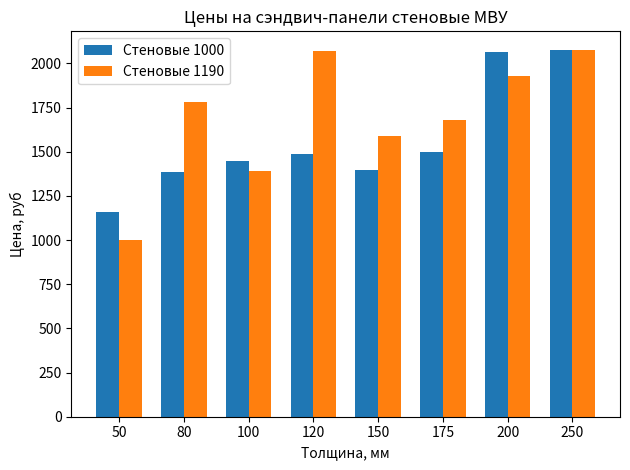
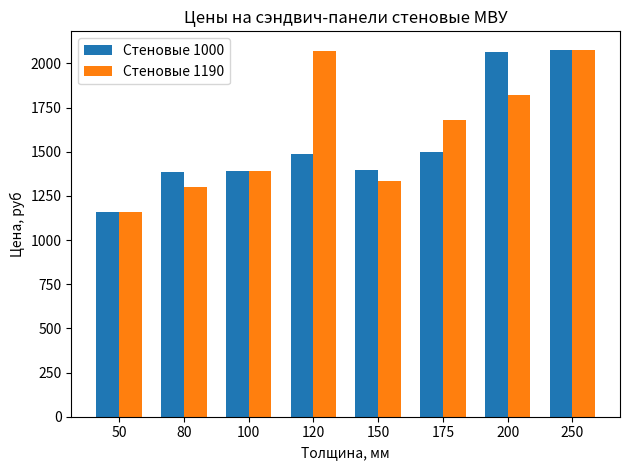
  {
    "Стеновые 1000": {
      "50": 1160,
      "80": 1380,
-     "100": 1450,
+     "100": 1390,
      "120": 1490,
      "150": 1400,
      "175": 1500,
      "200": 2070,
      "250": 2080
    },
    "Стеновые 1190": {
-     "50": 1000,
-     "80": 1780,
+     "50": 1160,
+     "80": 1300,
      "100": 1390,
      "120": 2070,
-     "150": 1590,
+     "150": 1330,
      "175": 1680,
-     "200": 1930,
+     "200": 1820,
      "250": 2080
    }
  }
